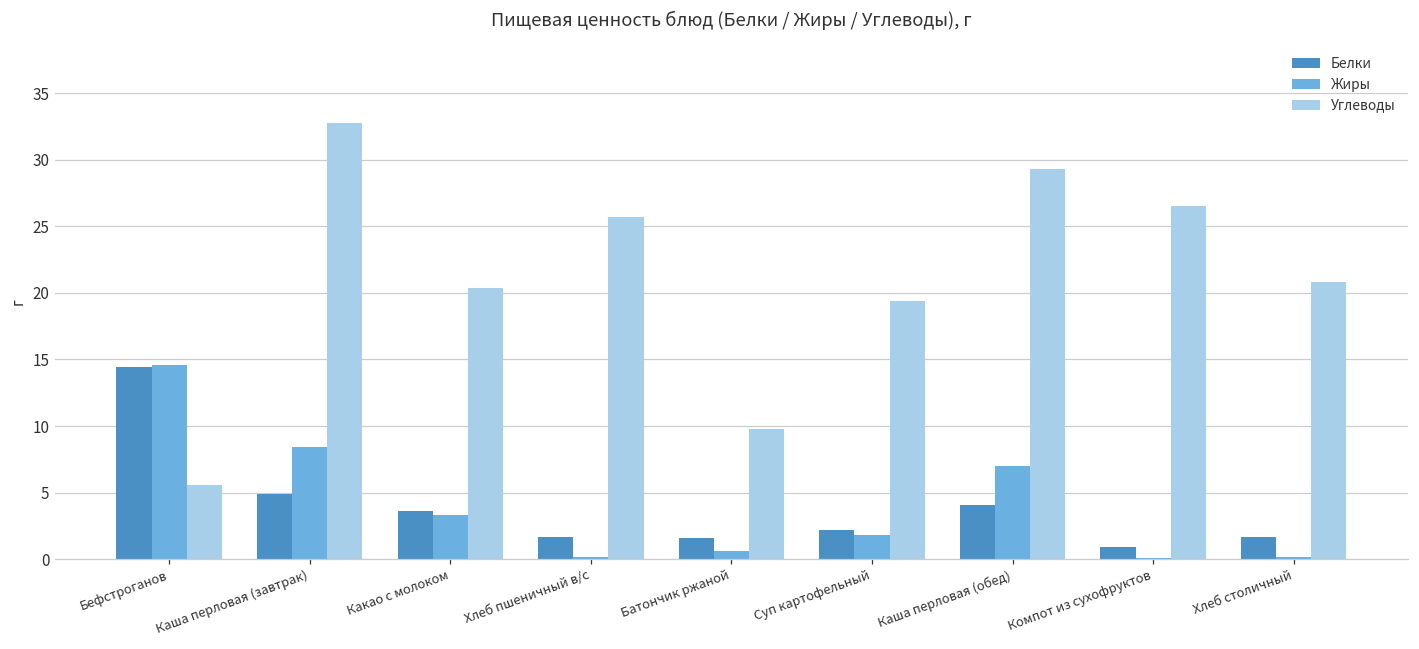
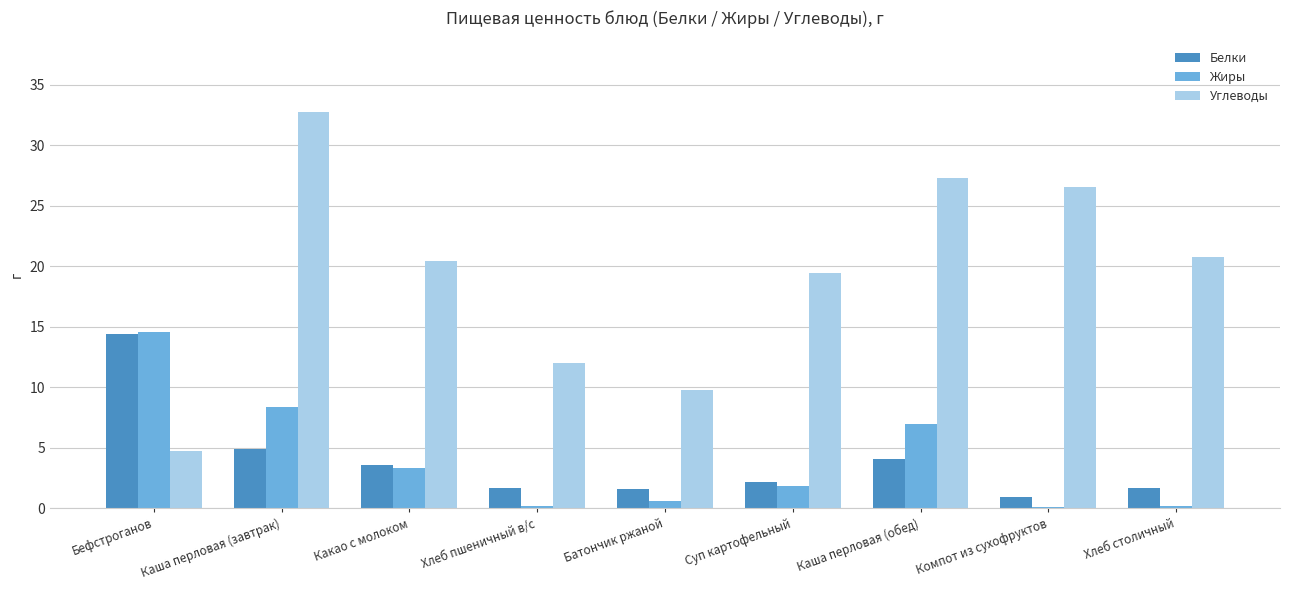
  {
    "Углеводы": {
-     "Бефстроганов": 5.5,
+     "Бефстроганов": 4.7,
      "Каша перловая (завтрак)": 32.8,
      "Какао с молоком": 20.4,
-     "Хлеб пшеничный в/с": 25.7,
+     "Хлеб пшеничный в/с": 12.0,
      "Батончик ржаной": 9.8,
      "Суп картофельный": 19.4,
-     "Каша перловая (обед)": 29.3,
+     "Каша перловая (обед)": 27.3,
      "Компот из сухофруктов": 26.6,
      "Хлеб столичный": 20.8
    }
  }
